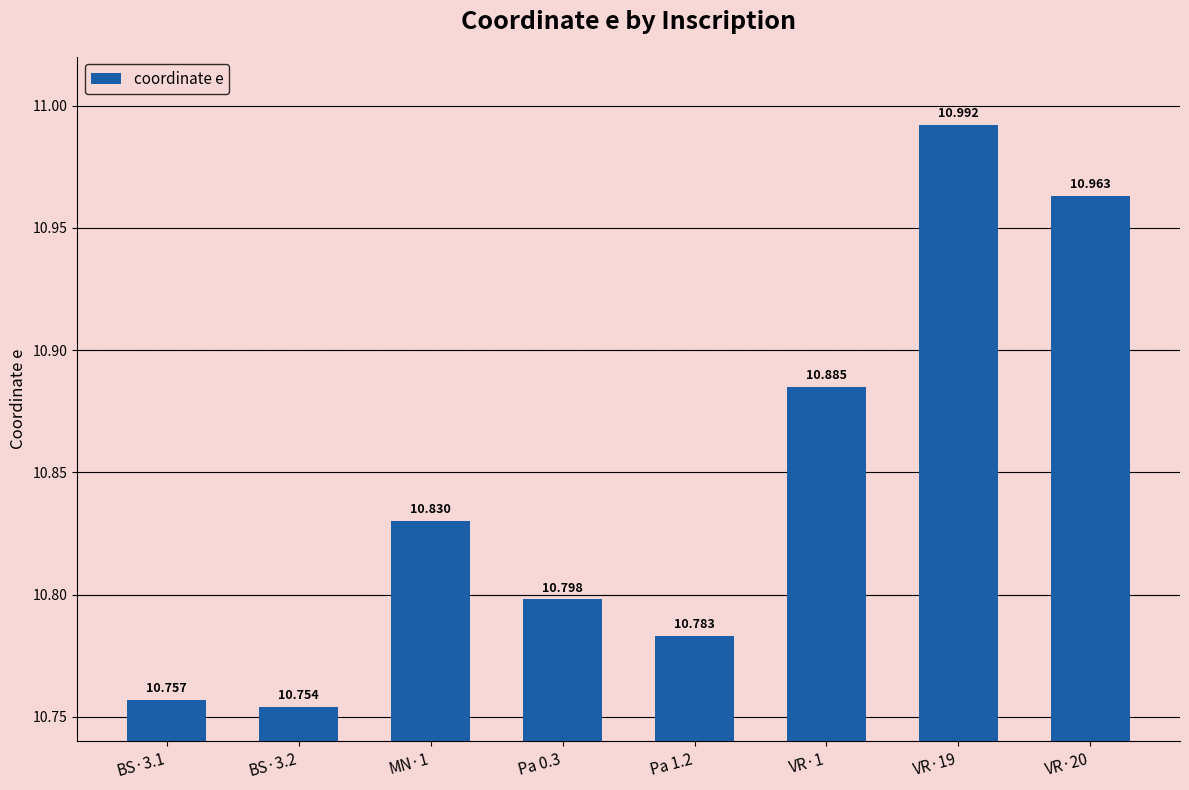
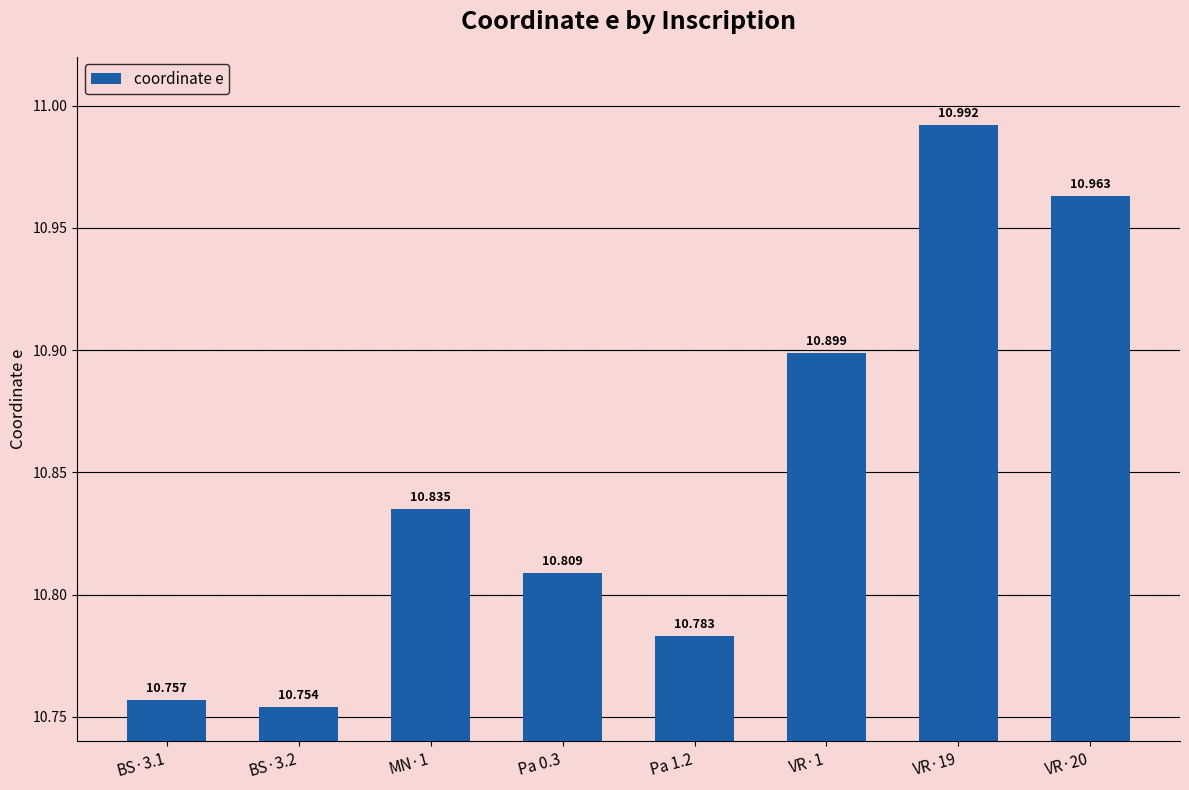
  {
    "BS·3.1": 10.757,
    "BS·3.2": 10.754,
-   "MN·1": 10.830,
-   "Pa 0.3": 10.798,
+   "MN·1": 10.835,
+   "Pa 0.3": 10.809,
    "Pa 1.2": 10.783,
-   "VR·1": 10.885,
+   "VR·1": 10.899,
    "VR·19": 10.992,
    "VR·20": 10.963
  }
